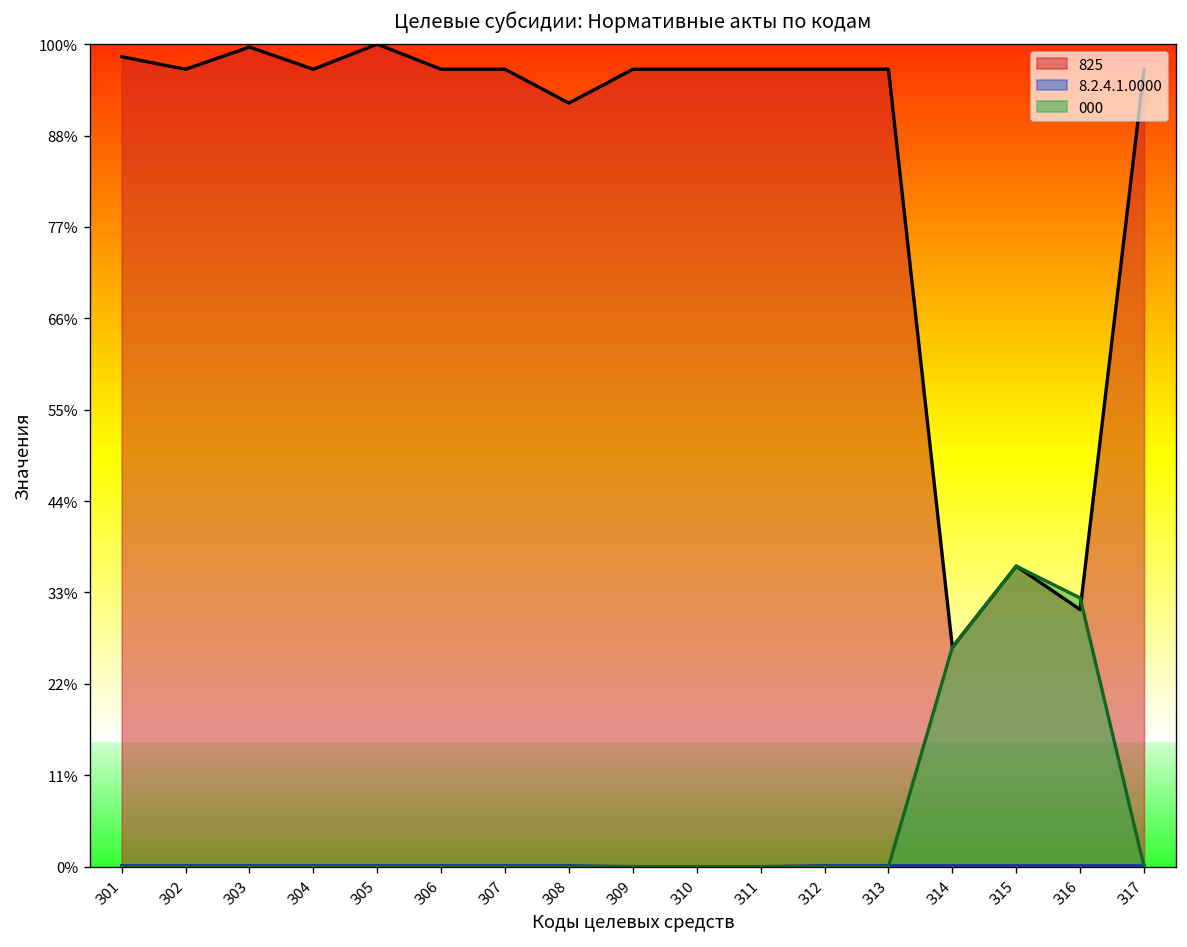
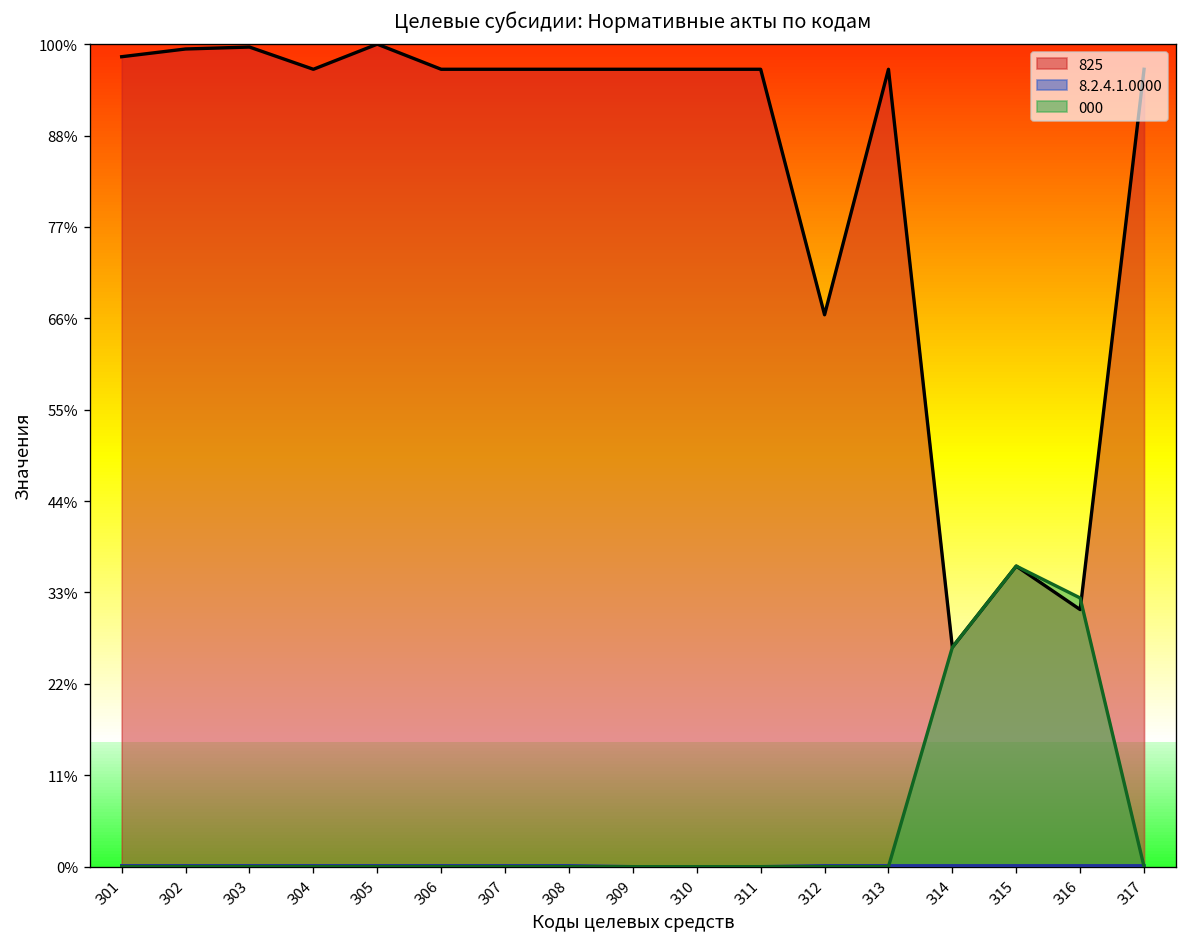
  {
    "825": {
      "З01": "98%",
-     "З02": "97%",
+     "З02": "99%",
      "З03": "100%",
      "З04": "97%",
      "З05": "100%",
      "З06": "97%",
      "З07": "97%",
-     "З08": "93%",
+     "З08": "97%",
      "З09": "97%",
      "З10": "97%",
      "З11": "97%",
-     "З12": "97%",
+     "З12": "67%",
      "З13": "97%",
      "З16": "31%"
    },
    "8.2.4.1.0000": {
      "З14": "0%",
      "З15": "0%",
      "З16": "0%"
    },
    "000": {
      "З16": "33%"
    }
  }
